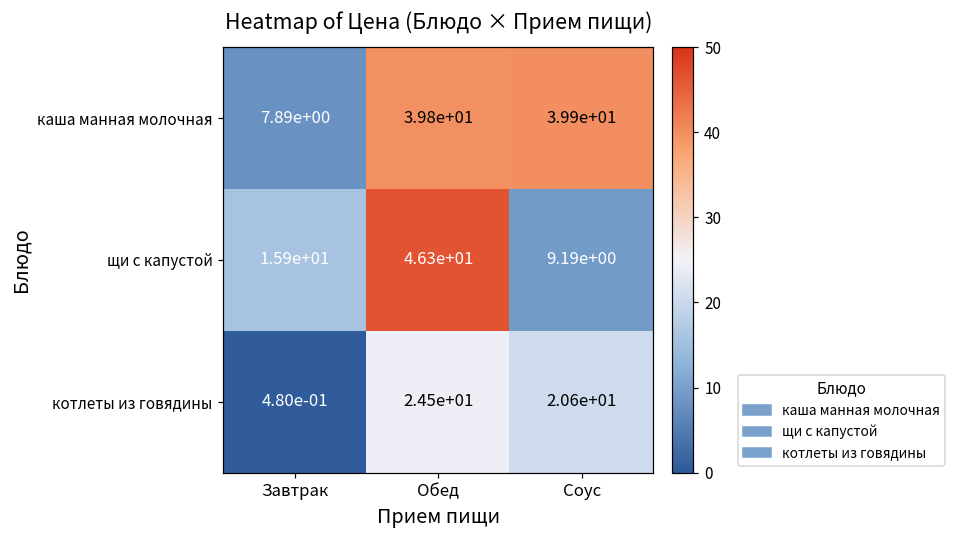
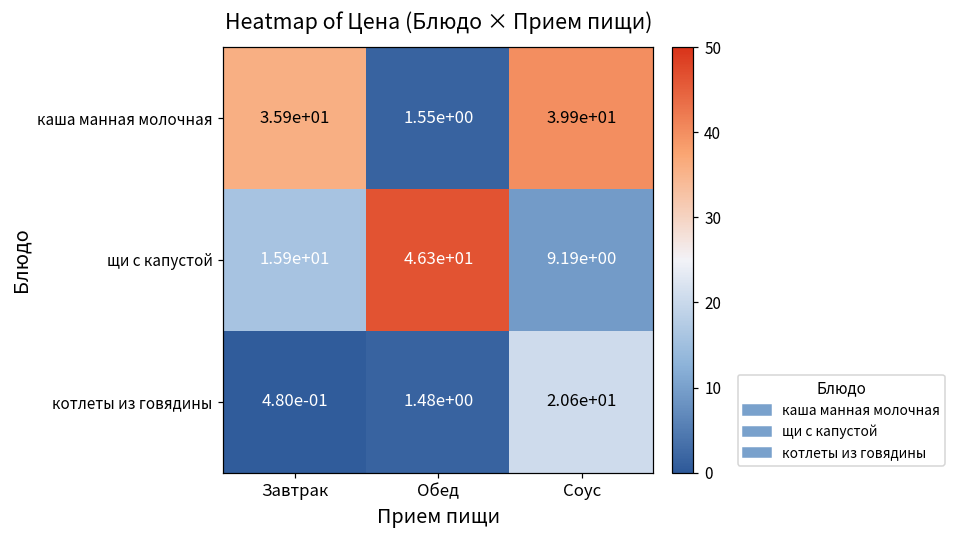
  {
    "каша манная молочная": {
-     "Завтрак": "7.89e+00",
-     "Обед": "3.98e+01",
+     "Завтрак": "3.59e+01",
+     "Обед": "1.55e+00",
      "Соус": "3.99e+01"
    },
    "щи с капустой": {
      "Завтрак": "1.59e+01",
      "Обед": "4.63e+01",
      "Соус": "9.19e+00"
    },
    "котлеты из говядины": {
      "Завтрак": "4.80e-01",
-     "Обед": "2.45e+01",
+     "Обед": "1.48e+00",
      "Соус": "2.06e+01"
    }
  }
